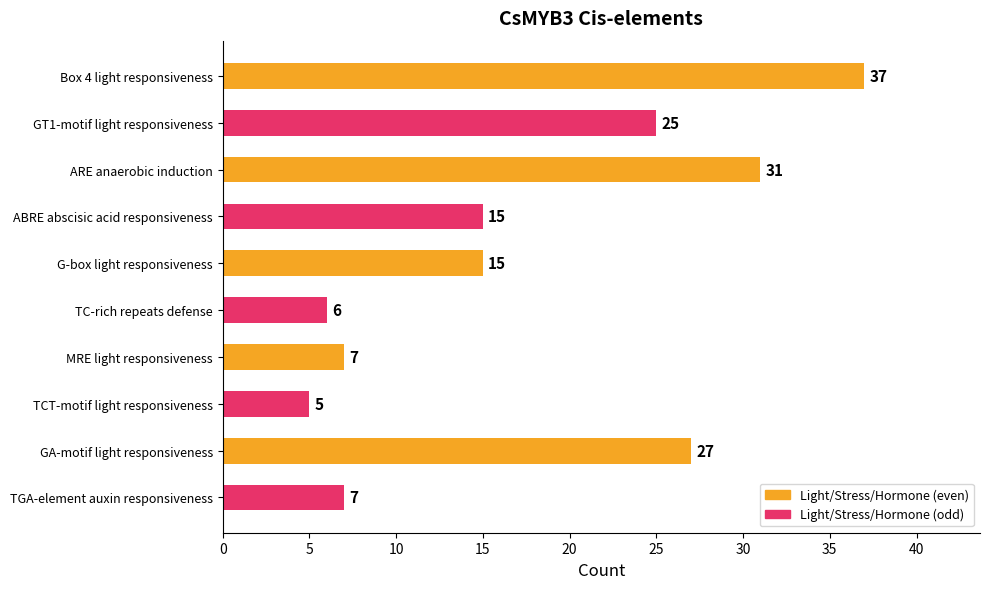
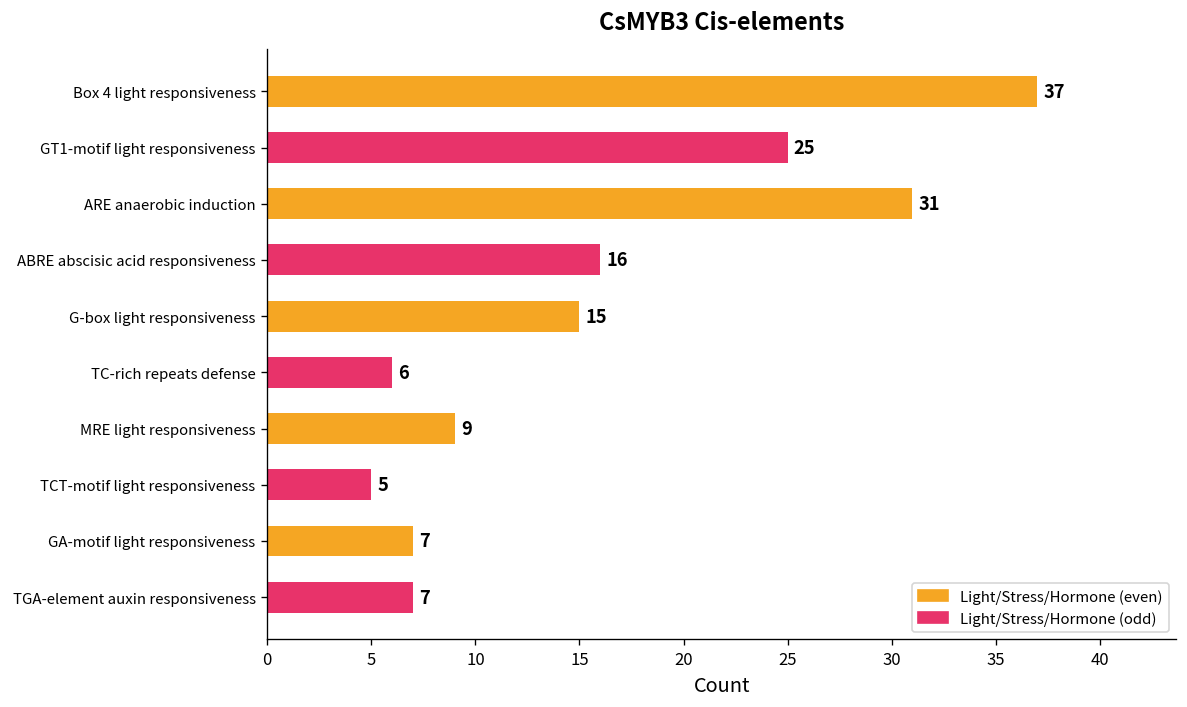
  {
    "Box 4 light responsiveness": 37,
    "GT1-motif light responsiveness": 25,
    "ARE anaerobic induction": 31,
-   "ABRE abscisic acid responsiveness": 15,
+   "ABRE abscisic acid responsiveness": 16,
    "G-box light responsiveness": 15,
    "TC-rich repeats defense": 6,
-   "MRE light responsiveness": 7,
+   "MRE light responsiveness": 9,
    "TCT-motif light responsiveness": 5,
-   "GA-motif light responsiveness": 27,
+   "GA-motif light responsiveness": 7,
    "TGA-element auxin responsiveness": 7
  }
